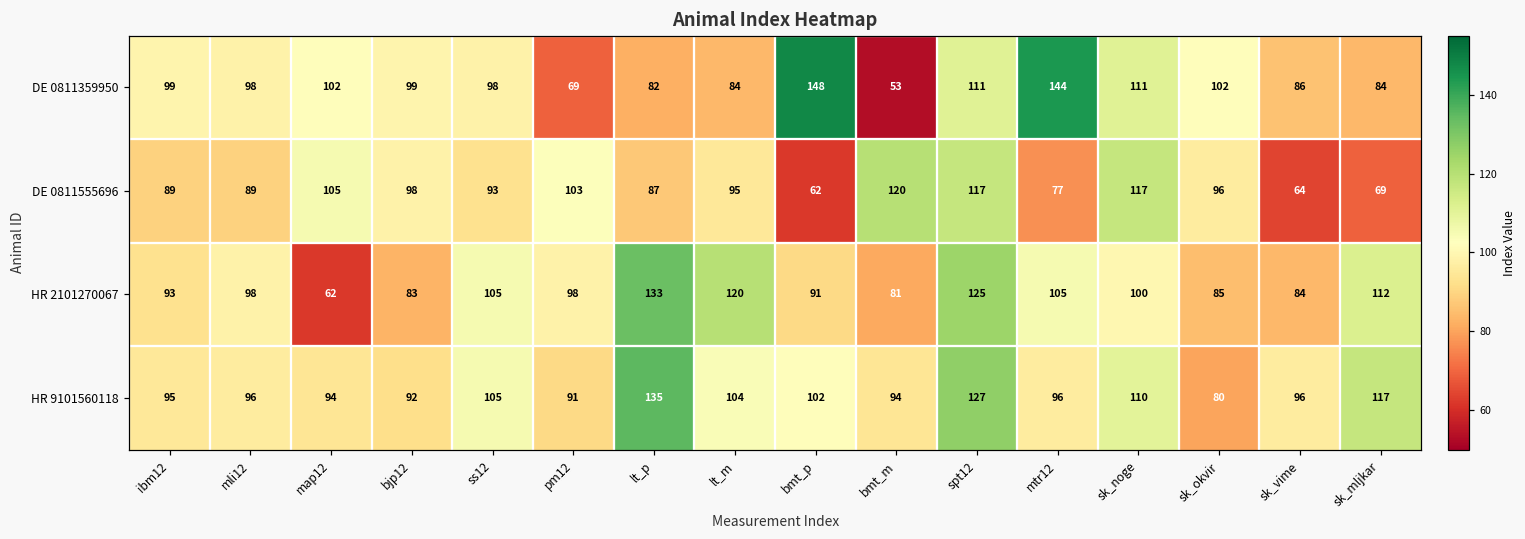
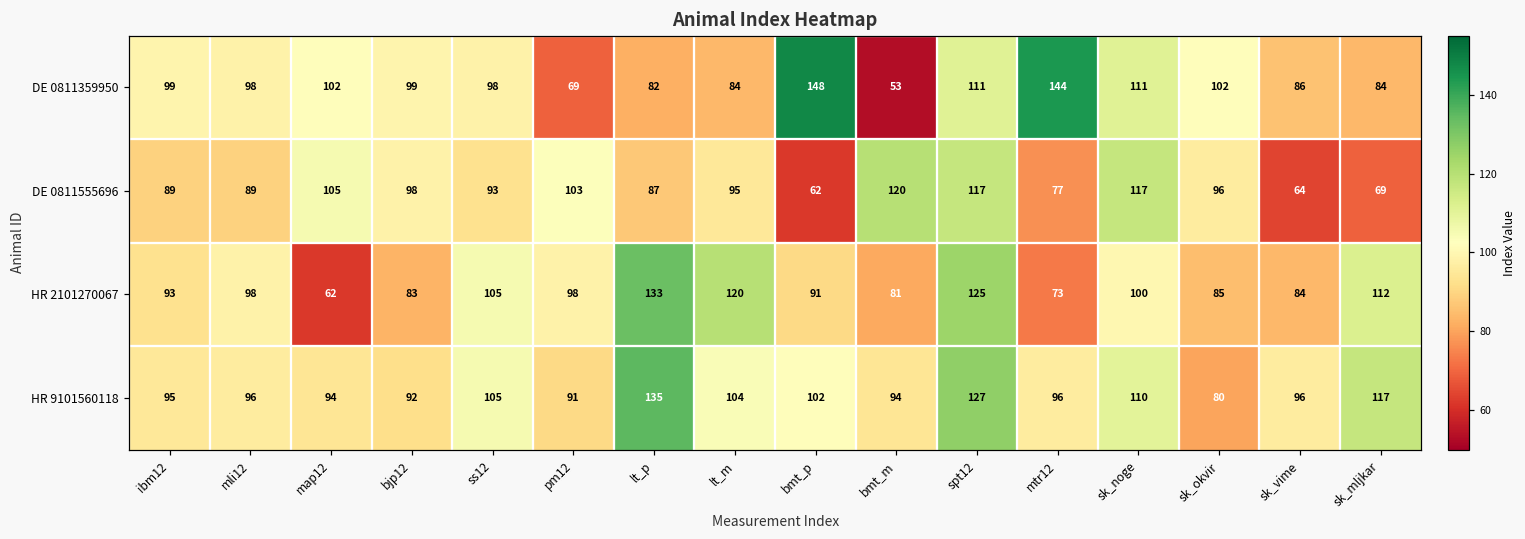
  {
    "DE 0811359950": {
      "ibm12": 99,
      "mli12": 98,
      "map12": 102,
      "bjp12": 99,
      "ss12": 98,
      "pm12": 69,
      "lt_p": 82,
      "lt_m": 84,
      "bmt_p": 148,
      "bmt_m": 53,
      "spt12": 111,
      "mtr12": 144,
      "sk_noge": 111,
      "sk_okvir": 102,
      "sk_vime": 86,
      "sk_mljkar": 84
    },
    "DE 0811555696": {
      "ibm12": 89,
      "mli12": 89,
      "map12": 105,
      "bjp12": 98,
      "ss12": 93,
      "pm12": 103,
      "lt_p": 87,
      "lt_m": 95,
      "bmt_p": 62,
      "bmt_m": 120,
      "spt12": 117,
      "mtr12": 77,
      "sk_noge": 117,
      "sk_okvir": 96,
      "sk_vime": 64,
      "sk_mljkar": 69
    },
    "HR 2101270067": {
      "ibm12": 93,
      "mli12": 98,
      "map12": 62,
      "bjp12": 83,
      "ss12": 105,
      "pm12": 98,
      "lt_p": 133,
      "lt_m": 120,
      "bmt_p": 91,
      "bmt_m": 81,
      "spt12": 125,
-     "mtr12": 105,
+     "mtr12": 73,
      "sk_noge": 100,
      "sk_okvir": 85,
      "sk_vime": 84,
      "sk_mljkar": 112
    },
    "HR 9101560118": {
      "ibm12": 95,
      "mli12": 96,
      "map12": 94,
      "bjp12": 92,
      "ss12": 105,
      "pm12": 91,
      "lt_p": 135,
      "lt_m": 104,
      "bmt_p": 102,
      "bmt_m": 94,
      "spt12": 127,
      "mtr12": 96,
      "sk_noge": 110,
      "sk_okvir": 80,
      "sk_vime": 96,
      "sk_mljkar": 117
    }
  }
